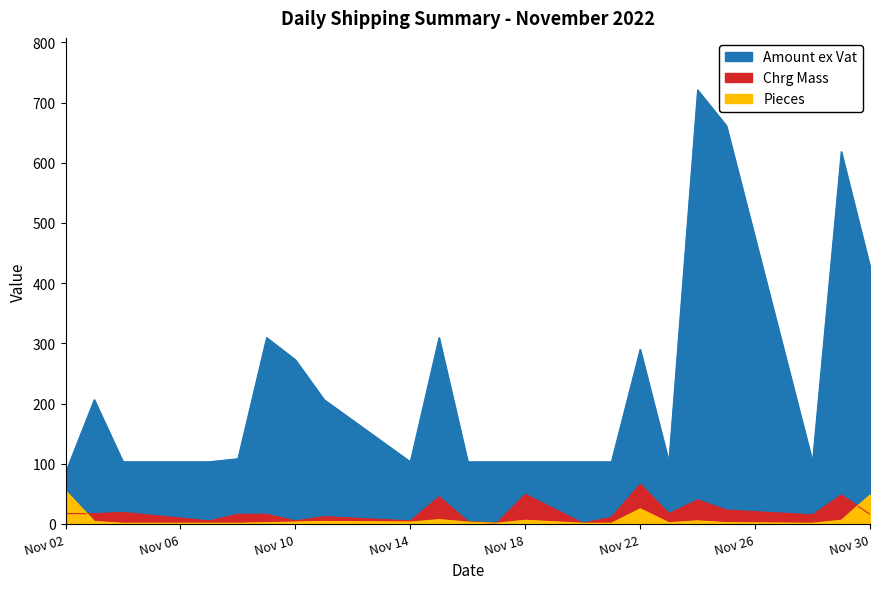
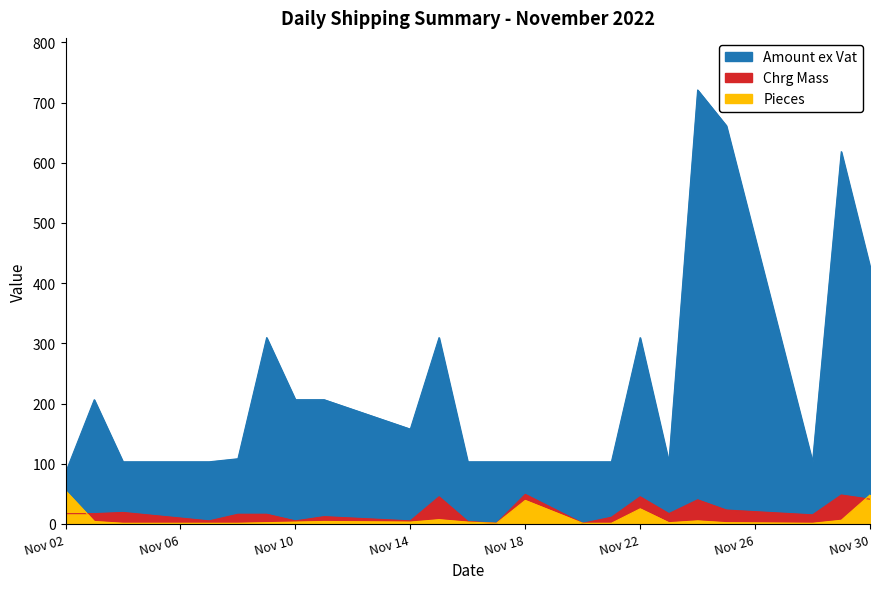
  {
    "Amount ex Vat": {
      "Nov 02": 90,
-     "Nov 10": 270,
-     "Nov 14": 100,
+     "Nov 10": 210,
+     "Nov 14": 160,
      "Nov 18": 100,
-     "Nov 22": 290,
+     "Nov 22": 310,
      "Nov 30": 430
    },
    "Chrg Mass": {
      "Nov 02": 20,
      "Nov 18": 50,
-     "Nov 22": 70,
-     "Nov 30": 20
+     "Nov 22": 50,
+     "Nov 30": 40
    },
    "Pieces": {
      "Nov 02": 60,
-     "Nov 18": 10,
+     "Nov 18": 40,
      "Nov 22": 30,
      "Nov 30": 50
    }
  }
